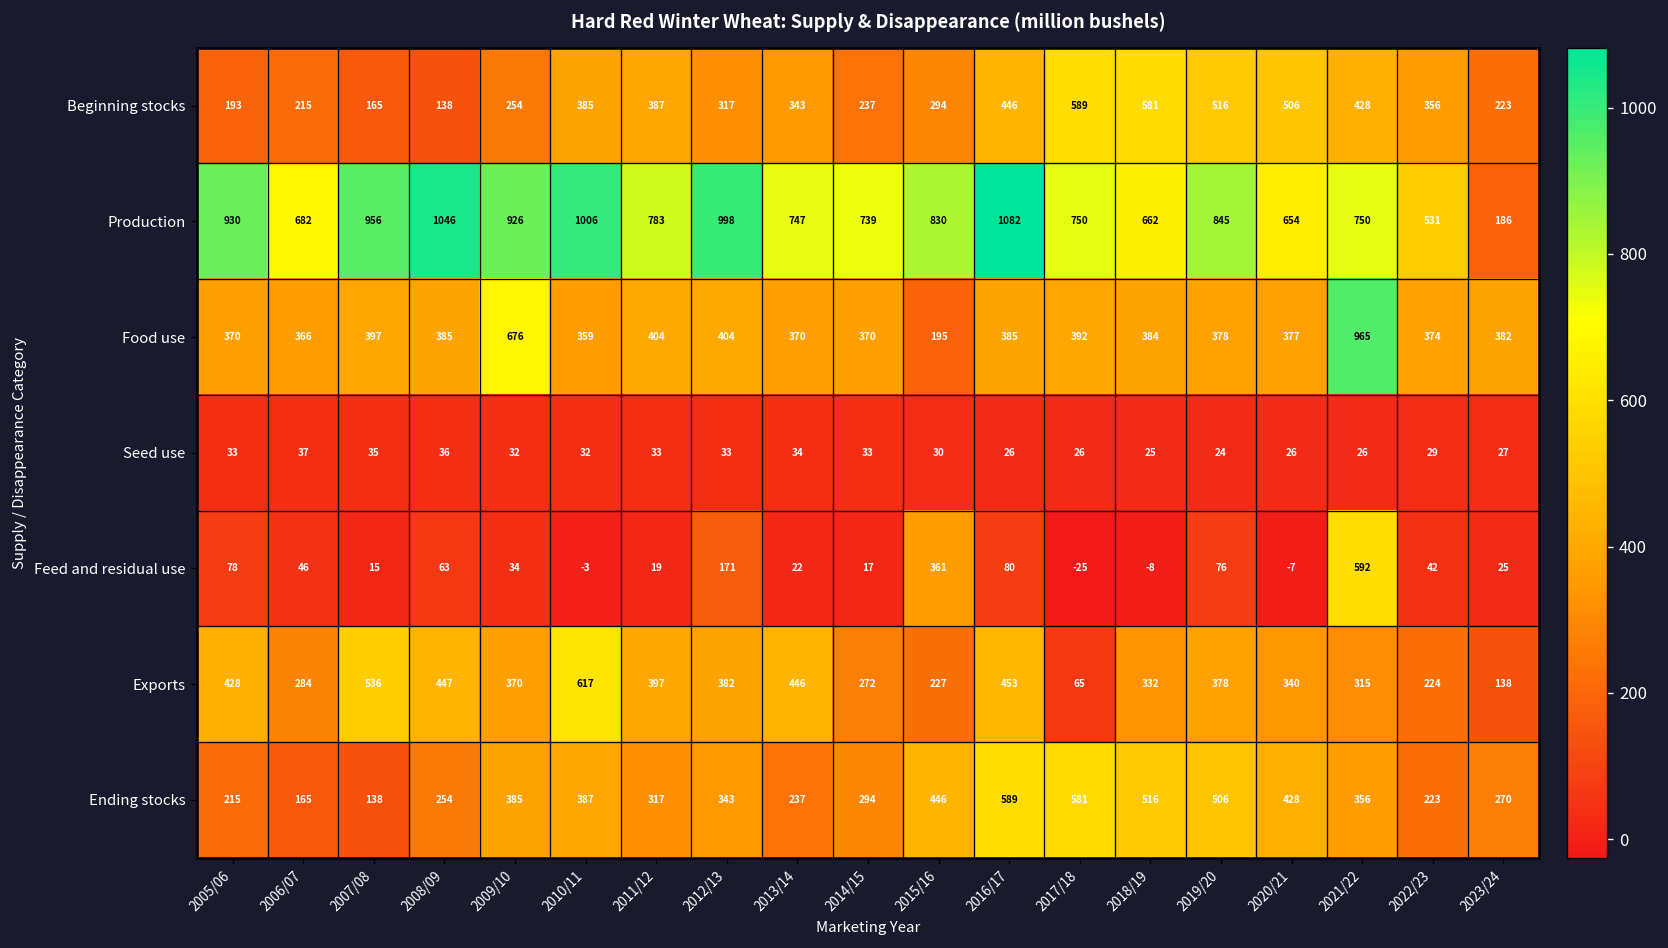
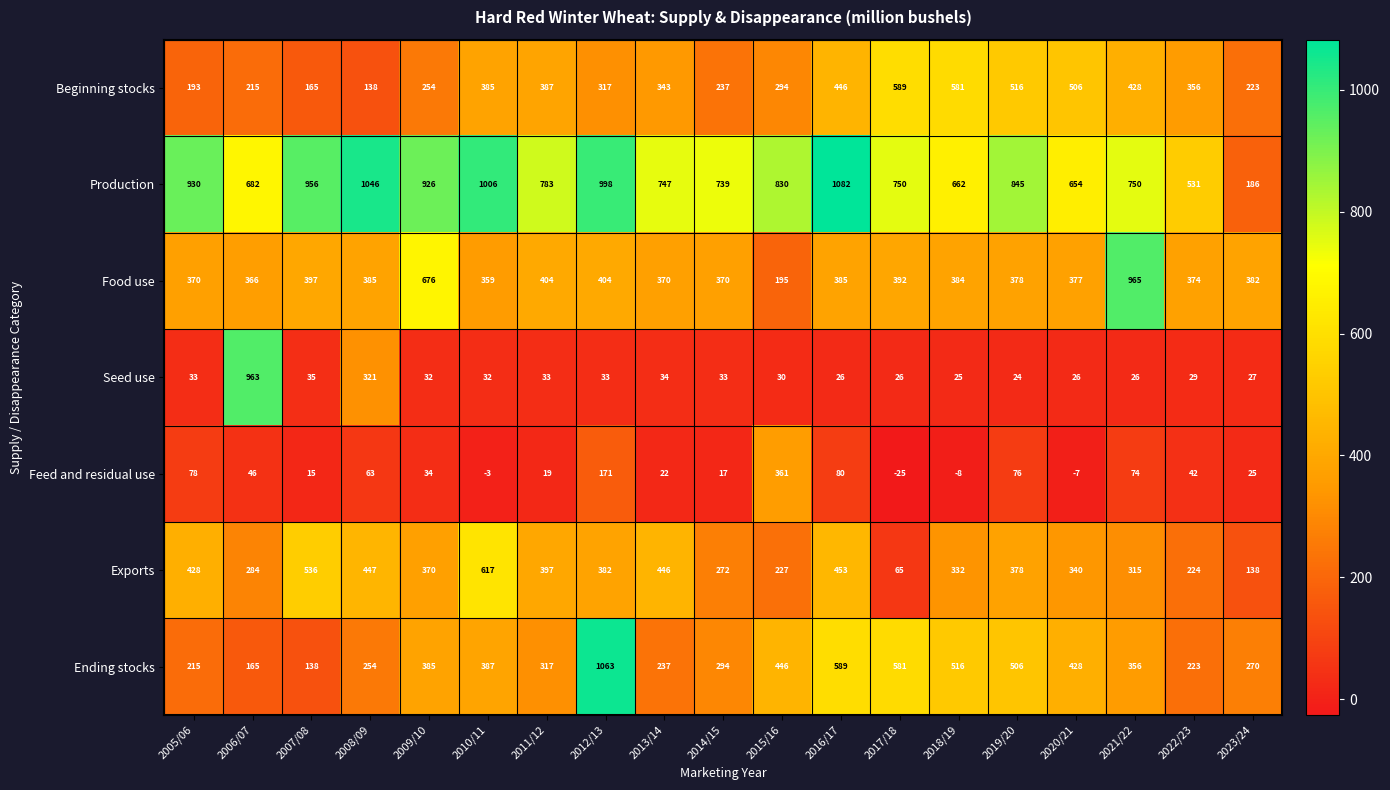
  {
    "Beginning stocks": {
      "2005/06": 193,
      "2006/07": 215,
      "2007/08": 165,
      "2008/09": 138,
      "2009/10": 254,
      "2010/11": 385,
      "2011/12": 387,
      "2012/13": 317,
      "2013/14": 343,
      "2014/15": 237,
      "2015/16": 294,
      "2016/17": 446,
      "2017/18": 589,
      "2018/19": 581,
      "2019/20": 516,
      "2020/21": 506,
      "2021/22": 428,
      "2022/23": 356,
      "2023/24": 223
    },
    "Production": {
      "2005/06": 930,
      "2006/07": 682,
      "2007/08": 956,
      "2008/09": 1046,
      "2009/10": 926,
      "2010/11": 1006,
      "2011/12": 783,
      "2012/13": 998,
      "2013/14": 747,
      "2014/15": 739,
      "2015/16": 830,
      "2016/17": 1082,
      "2017/18": 750,
      "2018/19": 662,
      "2019/20": 845,
      "2020/21": 654,
      "2021/22": 750,
      "2022/23": 531,
      "2023/24": 186
    },
    "Food use": {
      "2005/06": 370,
      "2006/07": 366,
      "2007/08": 397,
      "2008/09": 385,
      "2009/10": 676,
      "2010/11": 359,
      "2011/12": 404,
      "2012/13": 404,
      "2013/14": 370,
      "2014/15": 370,
      "2015/16": 195,
      "2016/17": 385,
      "2017/18": 392,
      "2018/19": 384,
      "2019/20": 378,
      "2020/21": 377,
      "2021/22": 965,
      "2022/23": 374,
      "2023/24": 382
    },
    "Seed use": {
      "2005/06": 33,
-     "2006/07": 37,
+     "2006/07": 963,
      "2007/08": 35,
-     "2008/09": 36,
+     "2008/09": 321,
      "2009/10": 32,
      "2010/11": 32,
      "2011/12": 33,
      "2012/13": 33,
      "2013/14": 34,
      "2014/15": 33,
      "2015/16": 30,
      "2016/17": 26,
      "2017/18": 26,
      "2018/19": 25,
      "2019/20": 24,
      "2020/21": 26,
      "2021/22": 26,
      "2022/23": 29,
      "2023/24": 27
    },
    "Feed and residual use": {
      "2005/06": 78,
      "2006/07": 46,
      "2007/08": 15,
      "2008/09": 63,
      "2009/10": 34,
      "2010/11": -3,
      "2011/12": 19,
      "2012/13": 171,
      "2013/14": 22,
      "2014/15": 17,
      "2015/16": 361,
      "2016/17": 80,
      "2017/18": -25,
      "2018/19": -8,
      "2019/20": 76,
      "2020/21": -7,
-     "2021/22": 592,
+     "2021/22": 74,
      "2022/23": 42,
      "2023/24": 25
    },
    "Exports": {
      "2005/06": 428,
      "2006/07": 284,
      "2007/08": 536,
      "2008/09": 447,
      "2009/10": 370,
      "2010/11": 617,
      "2011/12": 397,
      "2012/13": 382,
      "2013/14": 446,
      "2014/15": 272,
      "2015/16": 227,
      "2016/17": 453,
      "2017/18": 65,
      "2018/19": 332,
      "2019/20": 378,
      "2020/21": 340,
      "2021/22": 315,
      "2022/23": 224,
      "2023/24": 138
    },
    "Ending stocks": {
      "2005/06": 215,
      "2006/07": 165,
      "2007/08": 138,
      "2008/09": 254,
      "2009/10": 385,
      "2010/11": 387,
      "2011/12": 317,
-     "2012/13": 343,
+     "2012/13": 1063,
      "2013/14": 237,
      "2014/15": 294,
      "2015/16": 446,
      "2016/17": 589,
      "2017/18": 581,
      "2018/19": 516,
      "2019/20": 506,
      "2020/21": 428,
      "2021/22": 356,
      "2022/23": 223,
      "2023/24": 270
    }
  }
